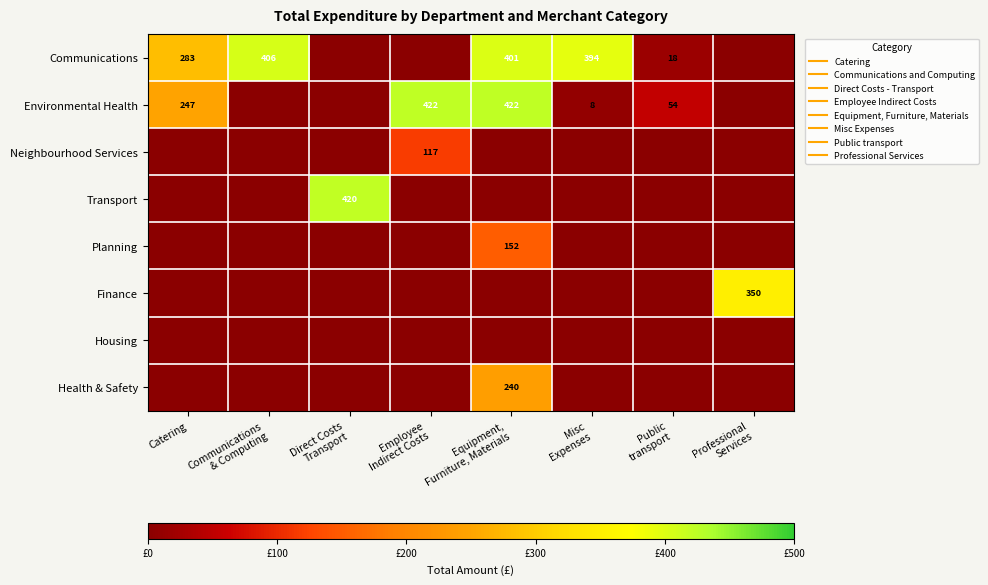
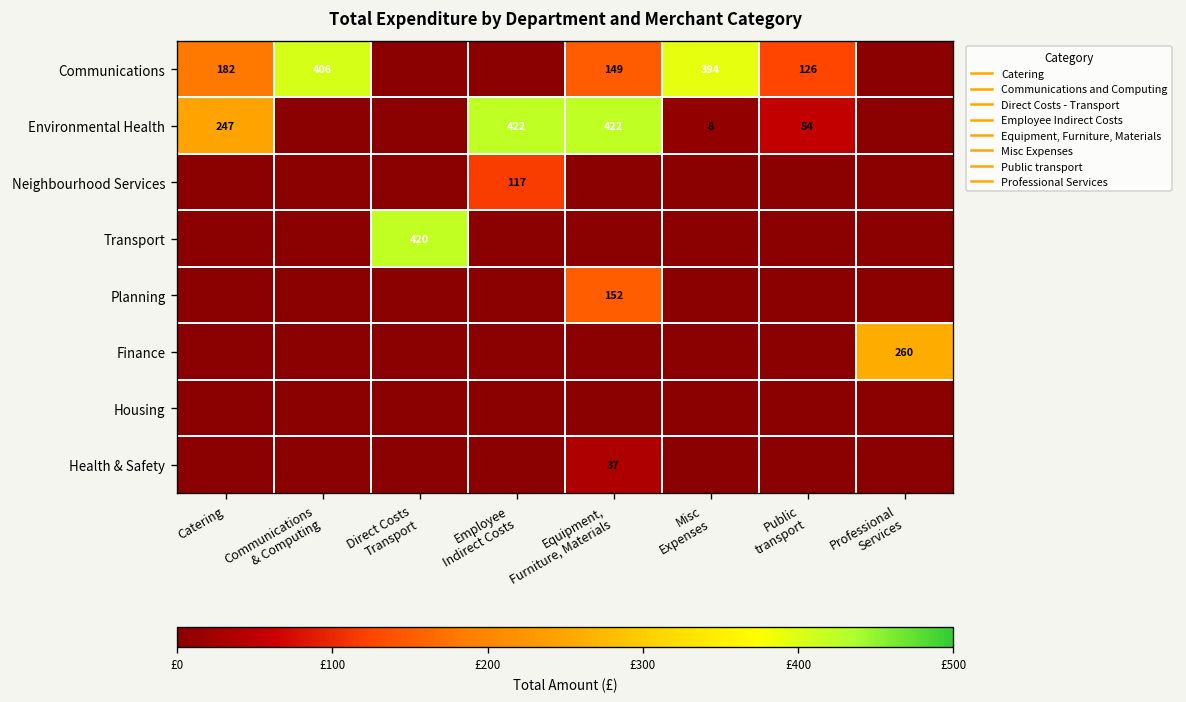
  {
    "Communications": {
-     "Catering": 283,
+     "Catering": 182,
      "Communications & Computing": 406,
-     "Equipment, Furniture, Materials": 401,
+     "Equipment, Furniture, Materials": 149,
      "Misc Expenses": 394,
-     "Public transport": 18
+     "Public transport": 126
    },
    "Environmental Health": {
      "Catering": 247,
      "Employee Indirect Costs": 422,
      "Equipment, Furniture, Materials": 422,
      "Misc Expenses": 8,
      "Public transport": 54
    },
    "Neighbourhood Services": {
      "Employee Indirect Costs": 117
    },
    "Transport": {
      "Direct Costs Transport": 420
    },
    "Planning": {
      "Equipment, Furniture, Materials": 152
    },
    "Finance": {
-     "Professional Services": 350
+     "Professional Services": 260
    },
    "Health & Safety": {
-     "Equipment, Furniture, Materials": 240
+     "Equipment, Furniture, Materials": 37
    }
  }
